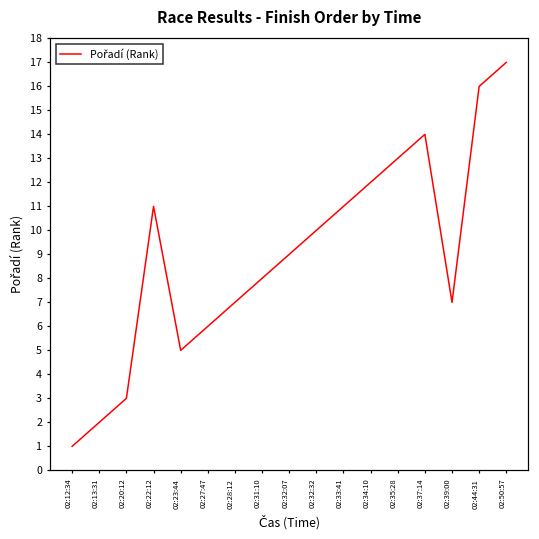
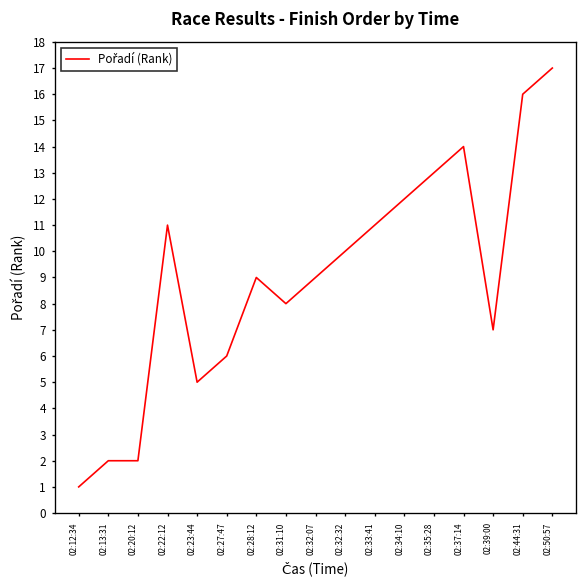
  {
    "02:12:34": 1,
    "02:13:31": 2,
-   "02:20:12": 3,
+   "02:20:12": 2,
    "02:22:12": 11,
    "02:23:44": 5,
    "02:27:47": 6,
-   "02:28:12": 7,
+   "02:28:12": 9,
    "02:31:10": 8,
    "02:32:07": 9,
    "02:32:32": 10,
    "02:33:41": 11,
    "02:34:10": 12,
    "02:35:28": 13,
    "02:37:14": 14,
    "02:39:00": 7,
    "02:44:31": 16,
    "02:50:57": 17
  }
